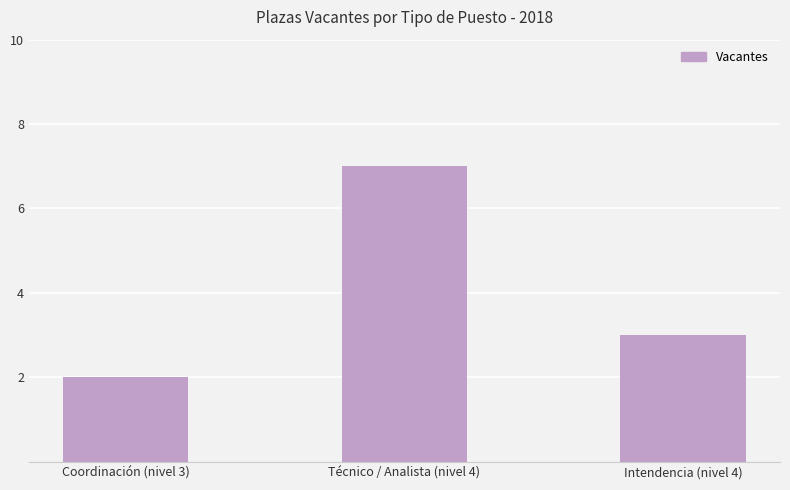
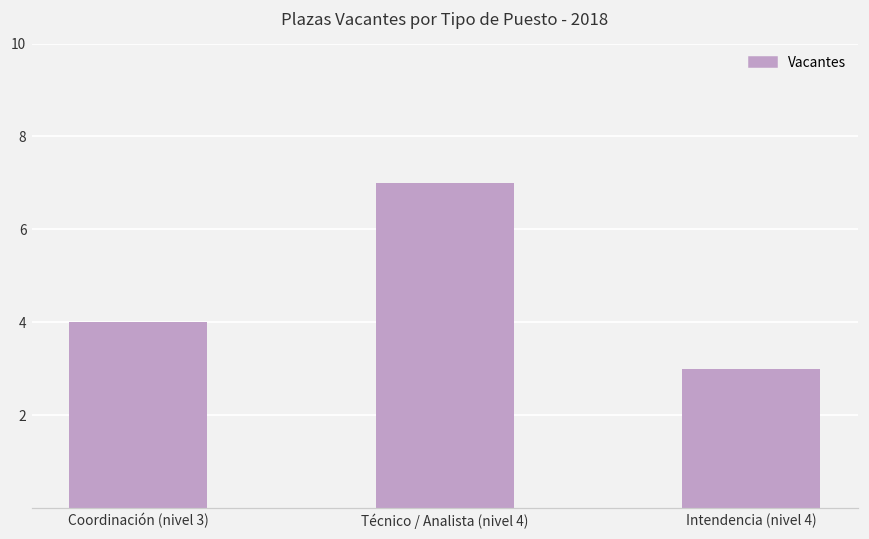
  {
-   "Coordinación (nivel 3)": 2,
+   "Coordinación (nivel 3)": 4,
    "Técnico / Analista (nivel 4)": 7,
    "Intendencia (nivel 4)": 3
  }
